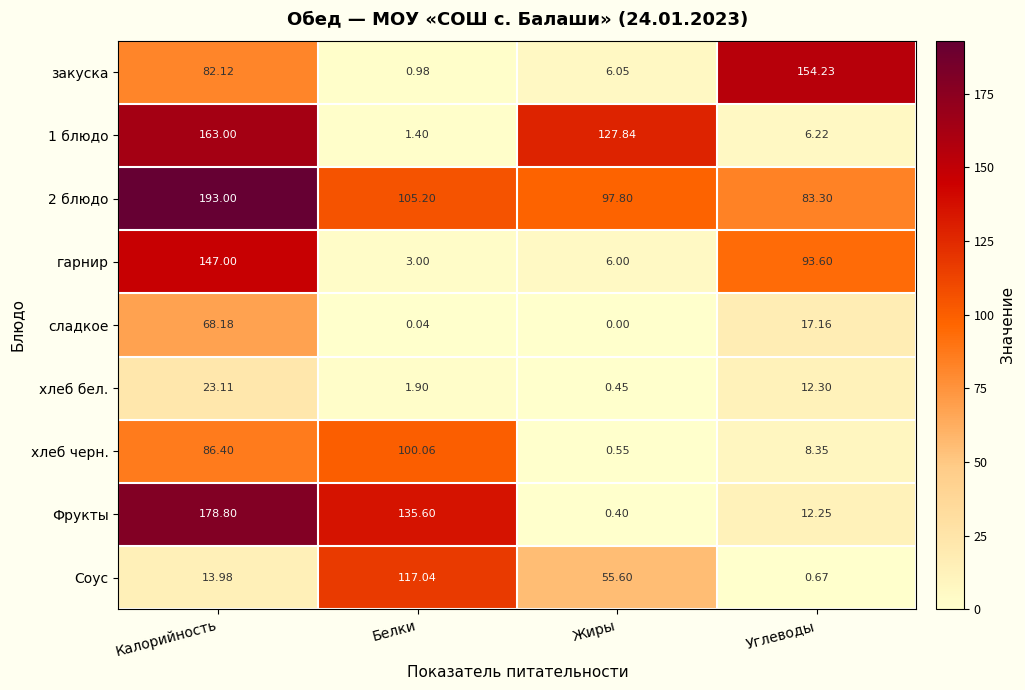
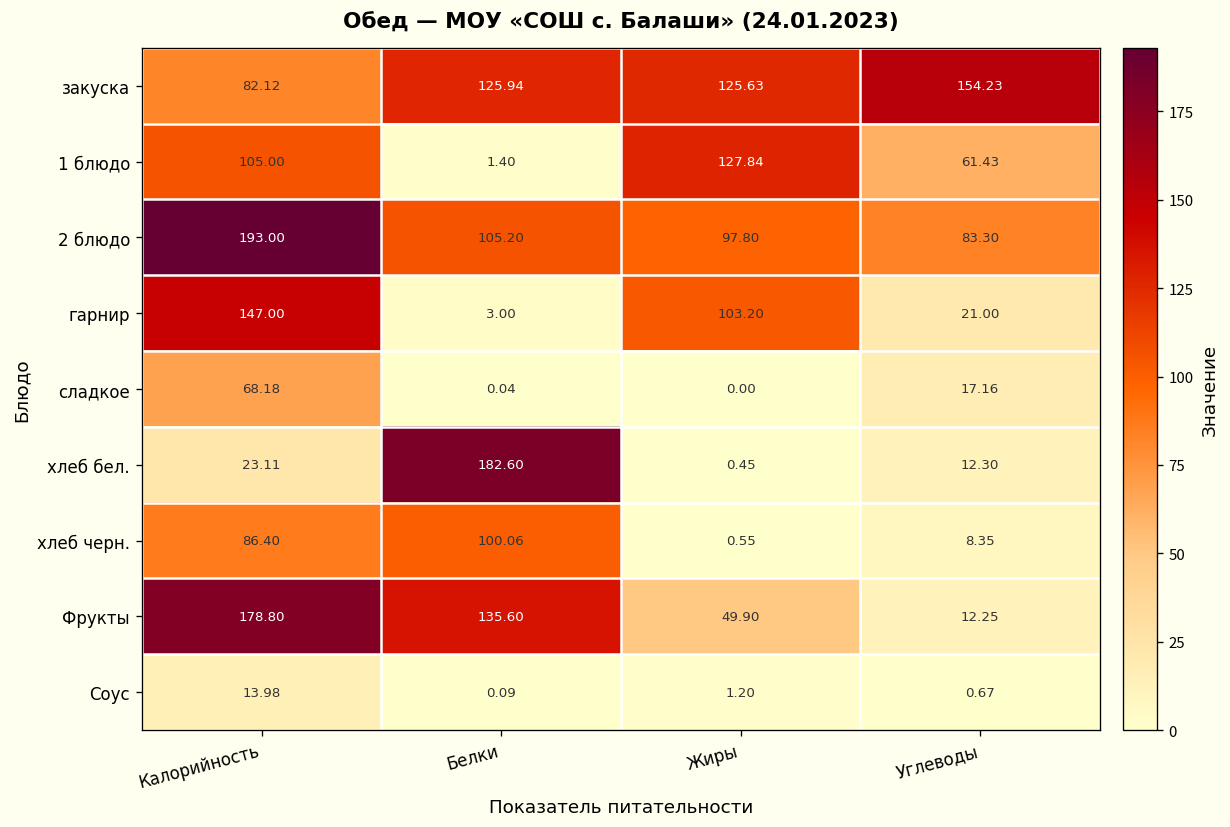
  {
    "закуска": {
      "Калорийность": 82.12,
-     "Белки": 0.98,
-     "Жиры": 6.05,
+     "Белки": 125.94,
+     "Жиры": 125.63,
      "Углеводы": 154.23
    },
    "1 блюдо": {
-     "Калорийность": 163.00,
+     "Калорийность": 105.00,
      "Белки": 1.40,
      "Жиры": 127.84,
-     "Углеводы": 6.22
+     "Углеводы": 61.43
    },
    "2 блюдо": {
      "Калорийность": 193.00,
      "Белки": 105.20,
      "Жиры": 97.80,
      "Углеводы": 83.30
    },
    "гарнир": {
      "Калорийность": 147.00,
      "Белки": 3.00,
-     "Жиры": 6.00,
-     "Углеводы": 93.60
+     "Жиры": 103.20,
+     "Углеводы": 21.00
    },
    "сладкое": {
      "Калорийность": 68.18,
      "Белки": 0.04,
      "Жиры": 0.00,
      "Углеводы": 17.16
    },
    "хлеб бел.": {
      "Калорийность": 23.11,
-     "Белки": 1.90,
+     "Белки": 182.60,
      "Жиры": 0.45,
      "Углеводы": 12.30
    },
    "хлеб черн.": {
      "Калорийность": 86.40,
      "Белки": 100.06,
      "Жиры": 0.55,
      "Углеводы": 8.35
    },
    "Фрукты": {
      "Калорийность": 178.80,
      "Белки": 135.60,
-     "Жиры": 0.40,
+     "Жиры": 49.90,
      "Углеводы": 12.25
    },
    "Соус": {
      "Калорийность": 13.98,
-     "Белки": 117.04,
-     "Жиры": 55.60,
+     "Белки": 0.09,
+     "Жиры": 1.20,
      "Углеводы": 0.67
    }
  }
